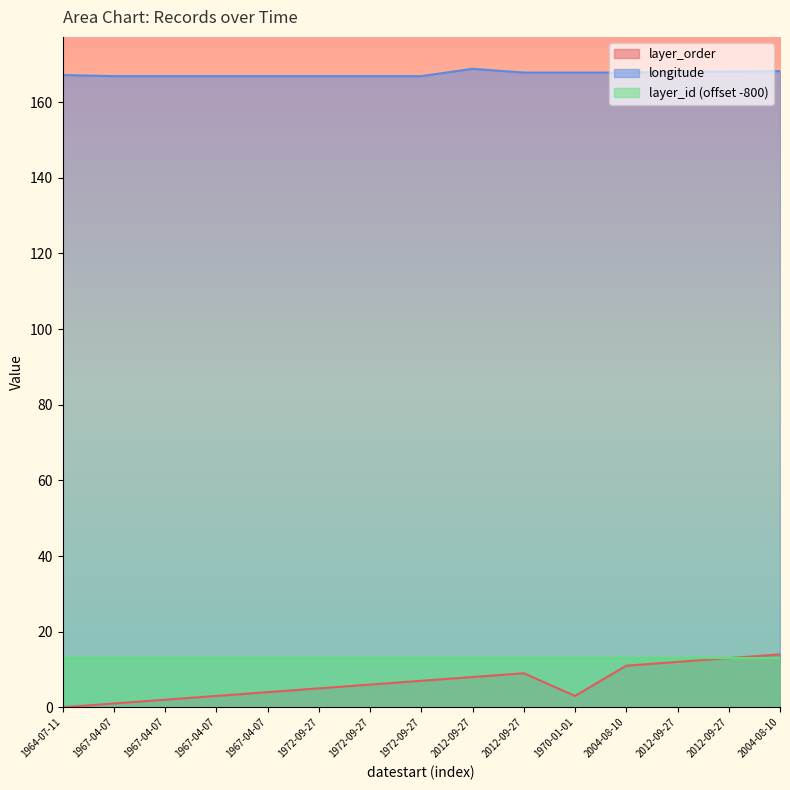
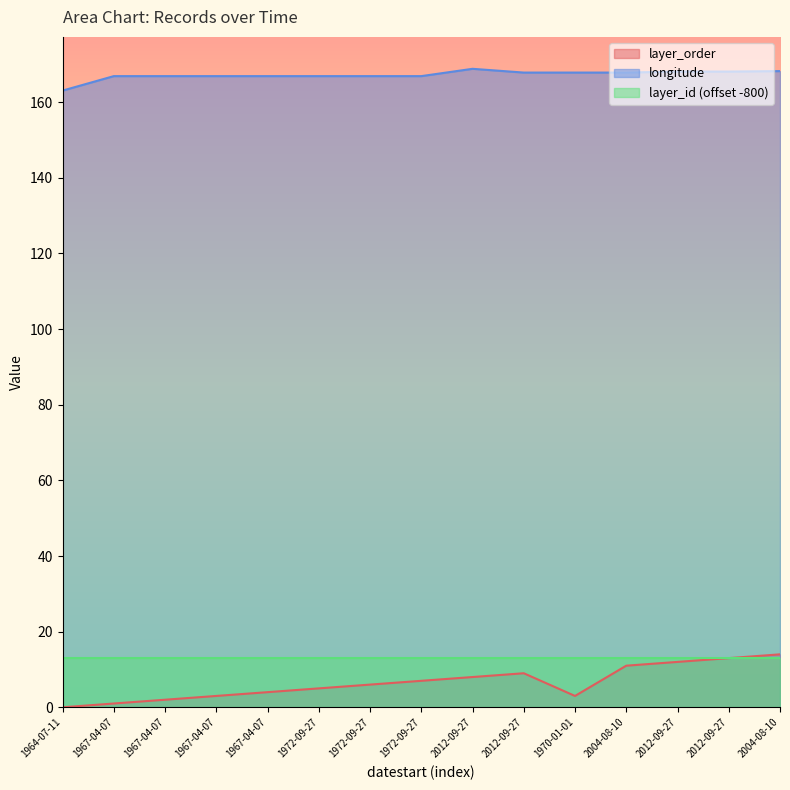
  {
    "layer_order": {
      "1964-07-11": 0,
      "1970-01-01": 3
    },
    "longitude": {
-     "1964-07-11": 167,
+     "1964-07-11": 163,
      "1970-01-01": 168
    },
    "layer_id (offset -800)": {
      "1964-07-11": 13,
      "1970-01-01": 13
    }
  }
